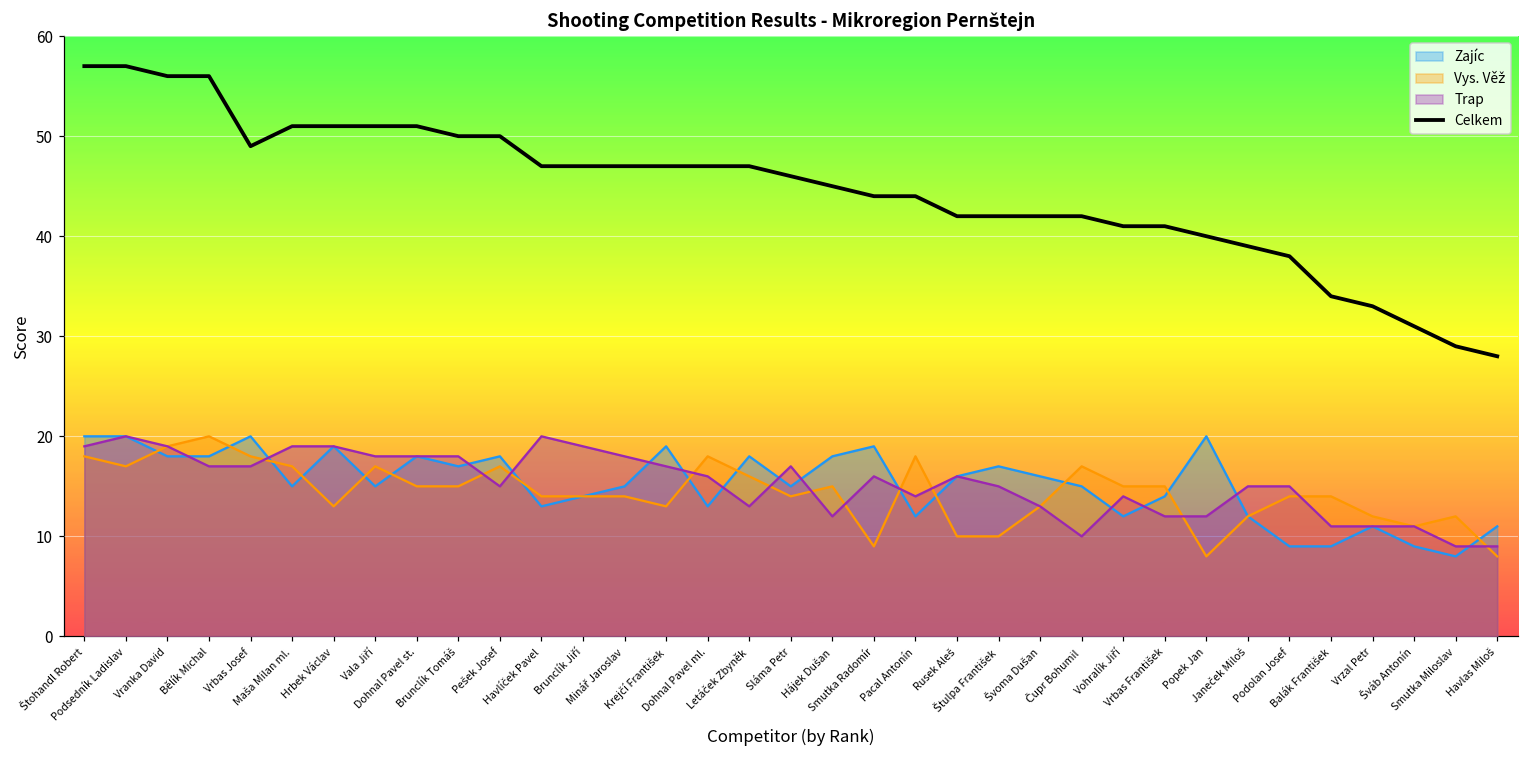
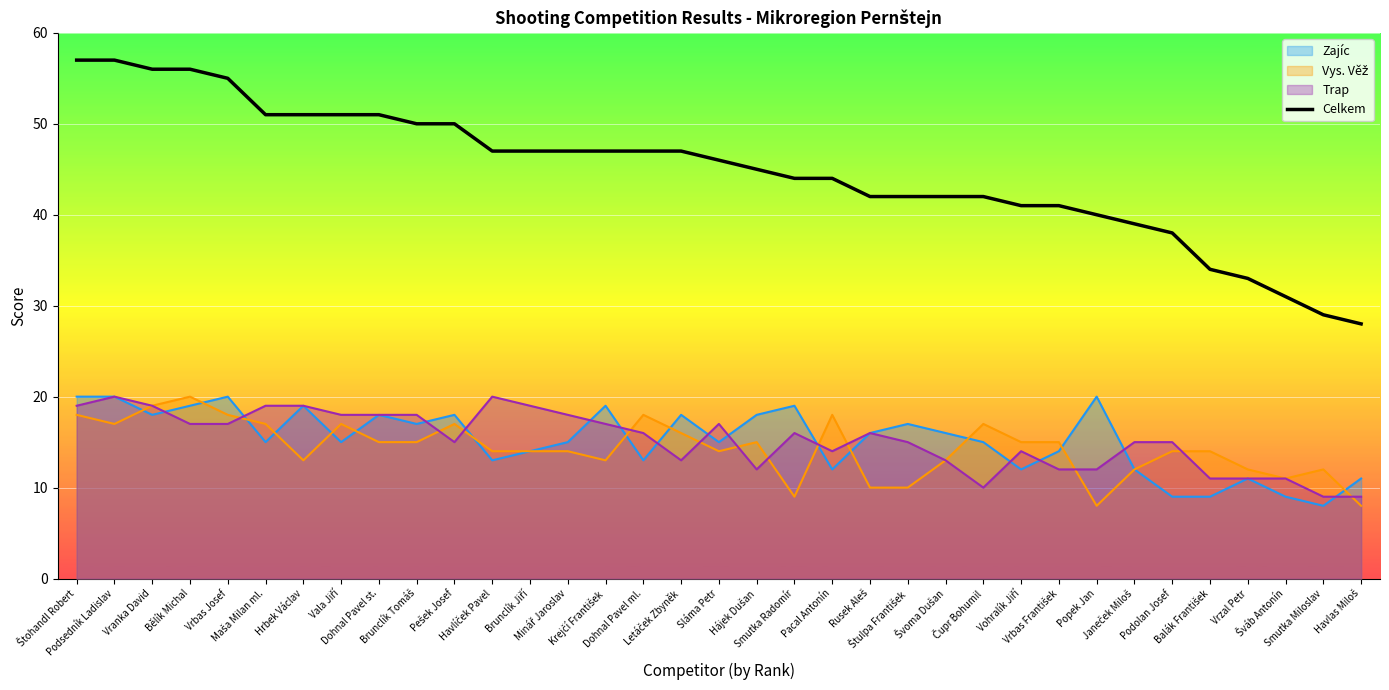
  {
    "Zajíc": {
      "Štohandl Robert": 20,
      "Vranka David": 18,
-     "Bělík Michal": 18,
+     "Bělík Michal": 19,
      "Vrbas Josef": 20,
      "Maša Milan ml.": 15,
      "Vala Jiří": 15,
      "Brunclík Tomáš": 17,
      "Pešek Josef": 18,
      "Havlíček Pavel": 13,
      "Minář Jaroslav": 15,
      "Krejčí František": 19,
      "Dohnal Pavel ml.": 13,
      "Letáček Zbyněk": 18,
      "Sláma Petr": 15,
      "Hájek Dušan": 18,
      "Smutka Radomír": 19,
      "Pacal Antonín": 12,
      "Štulpa František": 17,
      "Švoma Dušan": 16,
      "Čupr Bohumil": 15,
      "Vohralík Jiří": 12,
      "Vrbas František": 14,
      "Popek Jan": 20,
      "Podolan Josef": 9,
      "Balák František": 9,
      "Šváb Antonín": 9,
      "Smutka Miloslav": 8,
      "Havlas Miloš": 11
    },
    "Vys. Věž": {
      "Štohandl Robert": 18,
      "Podsedník Ladislav": 17,
      "Bělík Michal": 20,
      "Vrbas Josef": 18,
      "Maša Milan ml.": 17,
      "Hrbek Václav": 13,
      "Vala Jiří": 17,
      "Dohnal Pavel st.": 15,
      "Brunclík Tomáš": 15,
      "Pešek Josef": 17,
      "Havlíček Pavel": 14,
      "Minář Jaroslav": 14,
      "Krejčí František": 13,
      "Dohnal Pavel ml.": 18,
      "Letáček Zbyněk": 16,
      "Sláma Petr": 14,
      "Hájek Dušan": 15,
      "Smutka Radomír": 9,
      "Pacal Antonín": 18,
      "Rusek Aleš": 10,
      "Štulpa František": 10,
      "Čupr Bohumil": 17,
      "Vohralík Jiří": 15,
      "Vrbas František": 15,
      "Popek Jan": 8,
      "Podolan Josef": 14,
      "Balák František": 14,
      "Vrzal Petr": 12,
      "Smutka Miloslav": 12,
      "Havlas Miloš": 8
    },
    "Trap": {
      "Štohandl Robert": 19,
      "Bělík Michal": 17,
      "Vrbas Josef": 17,
      "Maša Milan ml.": 19,
      "Vala Jiří": 18,
      "Brunclík Tomáš": 18,
      "Pešek Josef": 15,
      "Havlíček Pavel": 20,
      "Brunclík Jiří": 19,
      "Minář Jaroslav": 18,
      "Krejčí František": 17,
      "Dohnal Pavel ml.": 16,
      "Letáček Zbyněk": 13,
      "Sláma Petr": 17,
      "Hájek Dušan": 12,
      "Smutka Radomír": 16,
      "Pacal Antonín": 14,
      "Štulpa František": 15,
      "Čupr Bohumil": 10,
      "Vohralík Jiří": 14,
      "Vrbas František": 12,
      "Popek Jan": 12,
      "Janeček Miloš": 15,
      "Podolan Josef": 15,
      "Balák František": 11,
      "Smutka Miloslav": 9,
      "Havlas Miloš": 9
    },
    "Celkem": {
      "Štohandl Robert": 57,
      "Podsedník Ladislav": 57,
      "Vranka David": 56,
      "Bělík Michal": 56,
-     "Vrbas Josef": 49,
+     "Vrbas Josef": 55,
      "Maša Milan ml.": 51,
      "Hrbek Václav": 51,
      "Vala Jiří": 51,
      "Dohnal Pavel st.": 51,
      "Brunclík Tomáš": 50,
      "Pešek Josef": 50,
      "Havlíček Pavel": 47,
      "Brunclík Jiří": 47,
      "Minář Jaroslav": 47,
      "Krejčí František": 47,
      "Dohnal Pavel ml.": 47,
      "Letáček Zbyněk": 47,
      "Sláma Petr": 46,
      "Hájek Dušan": 45,
      "Smutka Radomír": 44,
      "Pacal Antonín": 44,
      "Rusek Aleš": 42,
      "Štulpa František": 42,
      "Švoma Dušan": 42,
      "Čupr Bohumil": 42,
      "Vohralík Jiří": 41,
      "Vrbas František": 41,
      "Popek Jan": 40,
      "Janeček Miloš": 39,
      "Podolan Josef": 38,
      "Balák František": 34,
      "Vrzal Petr": 33,
      "Šváb Antonín": 31,
      "Smutka Miloslav": 29,
      "Havlas Miloš": 28
    }
  }
